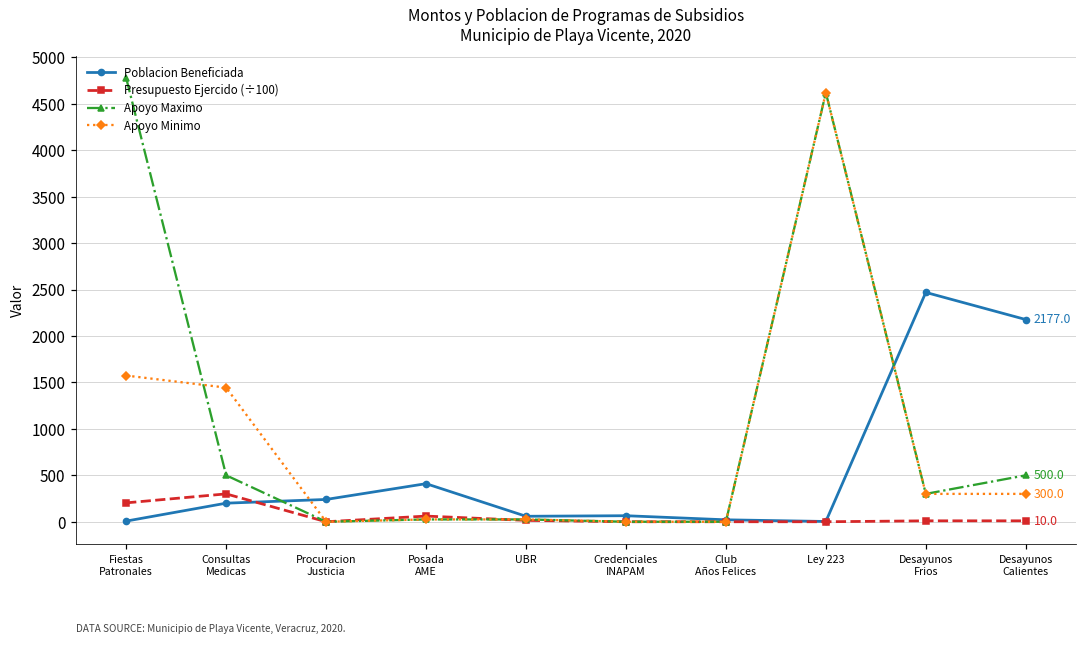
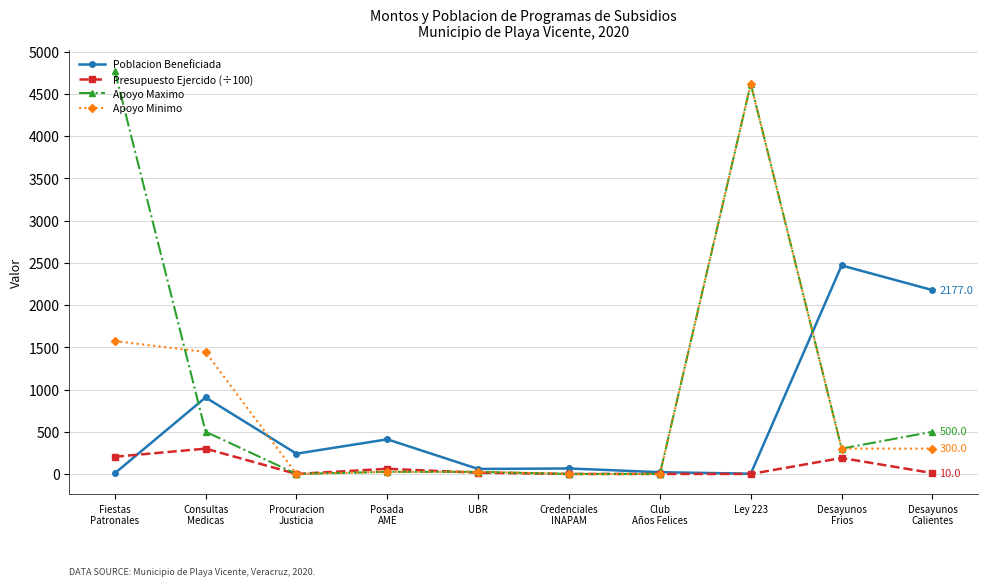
  {
    "Poblacion Beneficiada": {
      "Fiestas Patronales": 0,
-     "Consultas Medicas": 200,
+     "Consultas Medicas": 900,
      "Procuracion Justicia": 200,
      "Posada AME": 400,
      "UBR": 100,
      "Credenciales INAPAM": 100,
      "Desayunos Frios": 2500
    },
    "Presupuesto Ejercido (÷100)": {
      "Fiestas Patronales": 200,
      "Consultas Medicas": 300,
      "Posada AME": 100,
-     "Desayunos Frios": 0
+     "Desayunos Frios": 200
    },
    "Apoyo Maximo": {
      "Desayunos Calientes": 500.0
    },
    "Apoyo Minimo": {
      "Desayunos Calientes": 300.0
    }
  }
